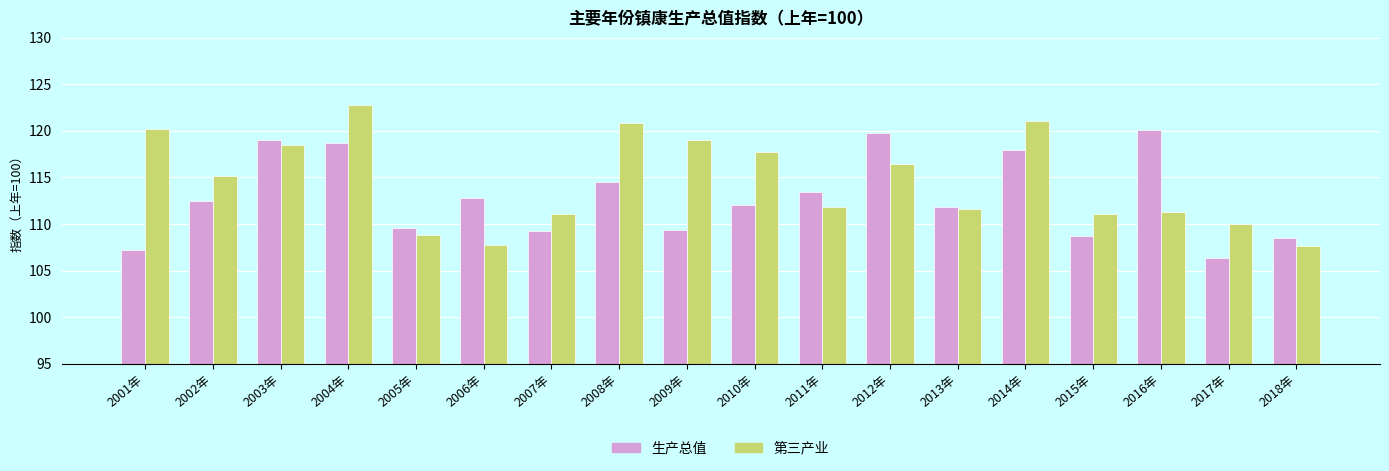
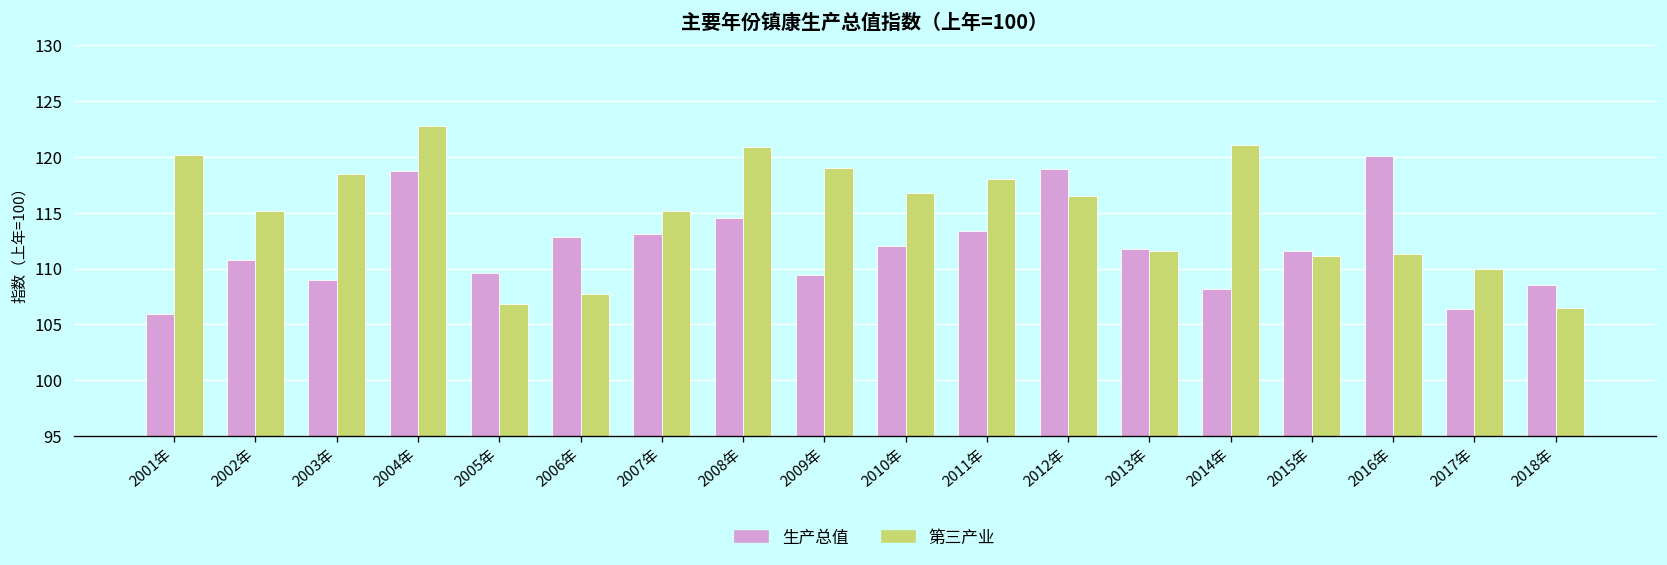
  {
    "生产总值": {
-     "2001年": 107,
-     "2002年": 113,
-     "2003年": 119,
+     "2001年": 106,
+     "2002年": 111,
+     "2003年": 109,
      "2004年": 119,
      "2005年": 110,
      "2006年": 113,
-     "2007年": 109,
+     "2007年": 113,
      "2008年": 115,
      "2009年": 109,
      "2010年": 112,
      "2011年": 113,
-     "2012年": 120,
+     "2012年": 119,
      "2013年": 112,
-     "2014年": 118,
-     "2015年": 109,
+     "2014年": 108,
+     "2015年": 112,
      "2016年": 120,
      "2017年": 106,
      "2018年": 109
    },
    "第三产业": {
      "2001年": 120,
      "2002年": 115,
      "2003年": 119,
      "2004年": 123,
-     "2005年": 109,
+     "2005年": 107,
      "2006年": 108,
-     "2007年": 111,
+     "2007年": 115,
      "2008年": 121,
      "2009年": 119,
-     "2010年": 118,
-     "2011年": 112,
+     "2010年": 117,
+     "2011年": 118,
      "2012年": 117,
      "2013年": 112,
      "2014年": 121,
      "2015年": 111,
      "2016年": 111,
      "2017年": 110,
-     "2018年": 108
+     "2018年": 107
    }
  }
